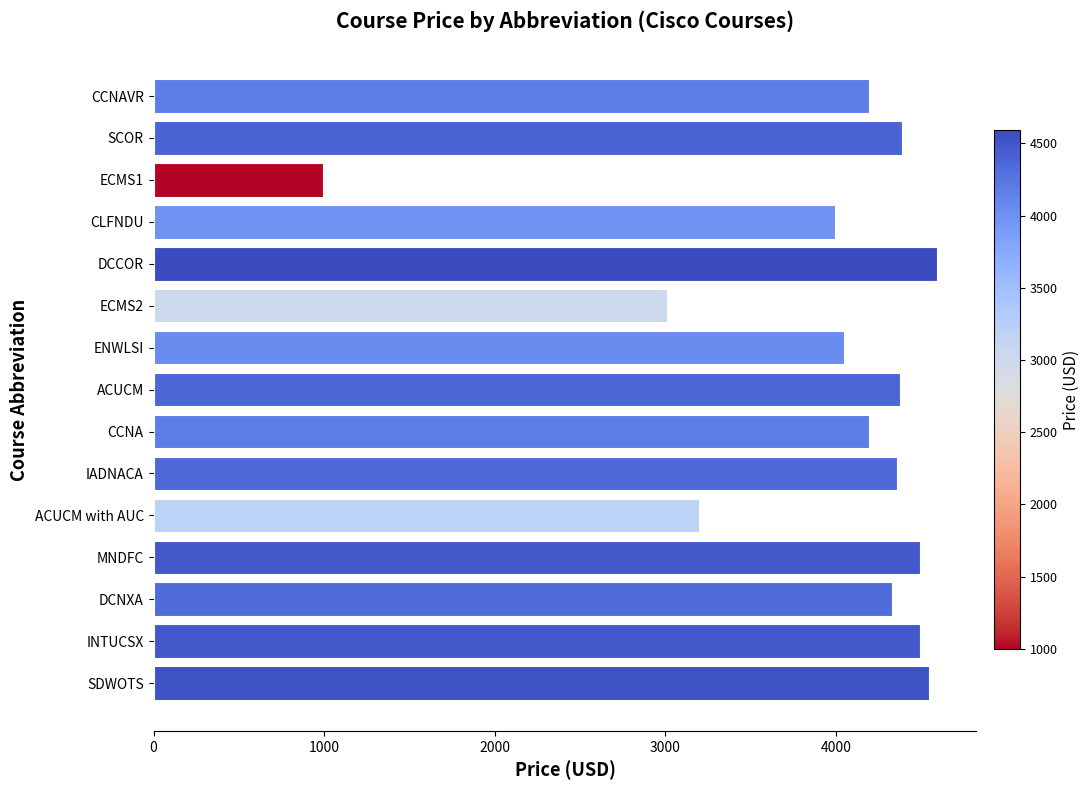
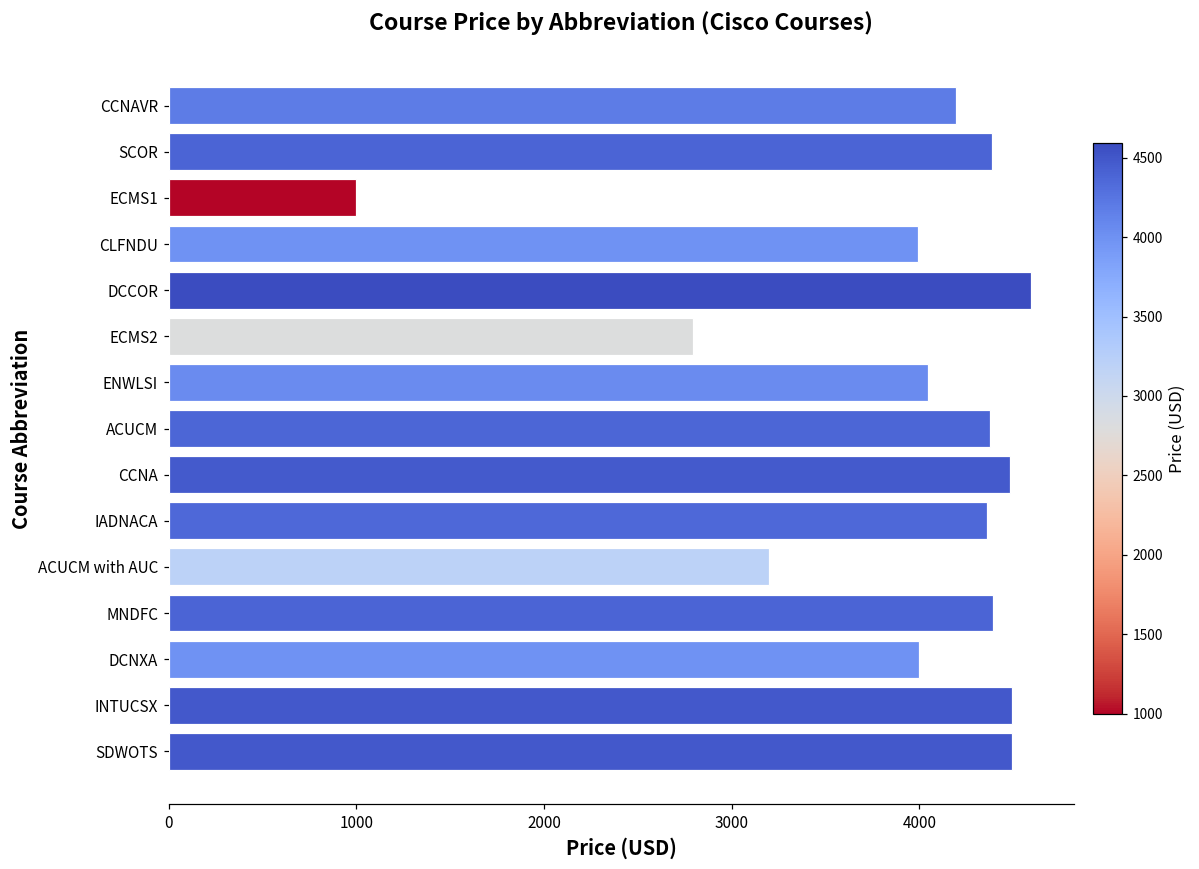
  {
    "CCNAVR": 4200,
    "SCOR": 4390,
    "ECMS1": 1000,
    "CLFNDU": 4000,
    "DCCOR": 4600,
-   "ECMS2": 3010,
+   "ECMS2": 2800,
    "ENWLSI": 4050,
    "ACUCM": 4380,
-   "CCNA": 4200,
+   "CCNA": 4480,
    "IADNACA": 4360,
    "ACUCM with AUC": 3200,
-   "MNDFC": 4500,
-   "DCNXA": 4330,
+   "MNDFC": 4400,
+   "DCNXA": 4000,
    "INTUCSX": 4500,
-   "SDWOTS": 4550
+   "SDWOTS": 4500
  }
